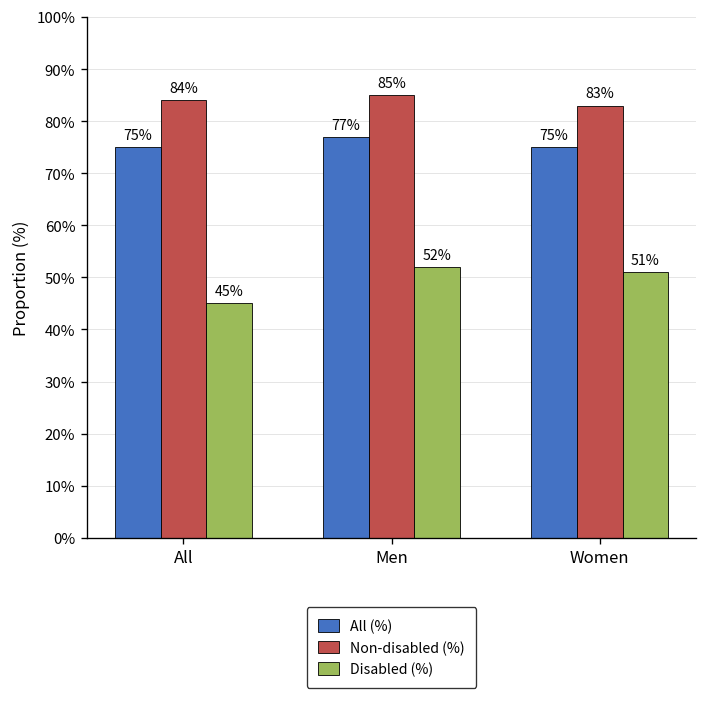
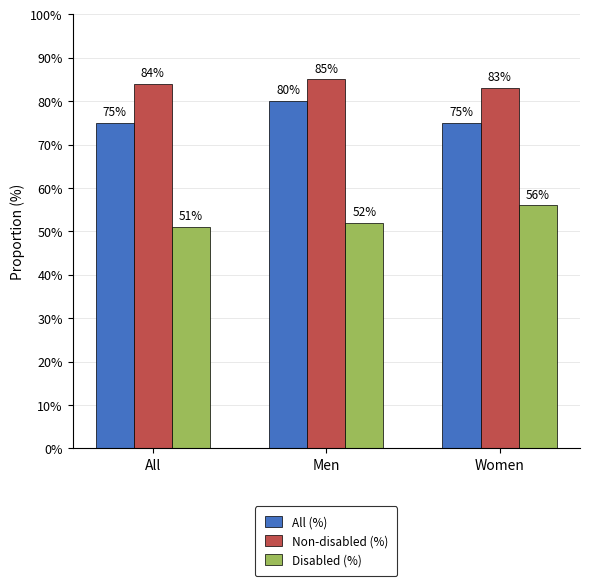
  {
    "All (%)": {
      "All": "75%",
-     "Men": "77%",
+     "Men": "80%",
      "Women": "75%"
    },
    "Non-disabled (%)": {
      "All": "84%",
      "Men": "85%",
      "Women": "83%"
    },
    "Disabled (%)": {
-     "All": "45%",
+     "All": "51%",
      "Men": "52%",
-     "Women": "51%"
+     "Women": "56%"
    }
  }
